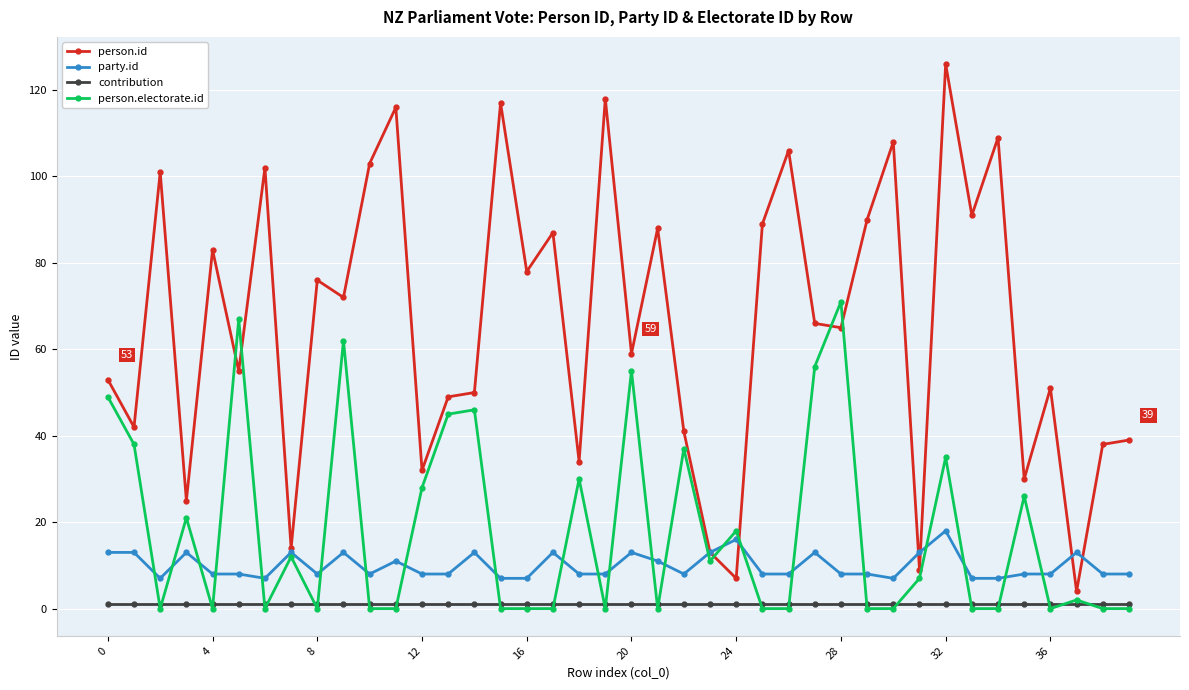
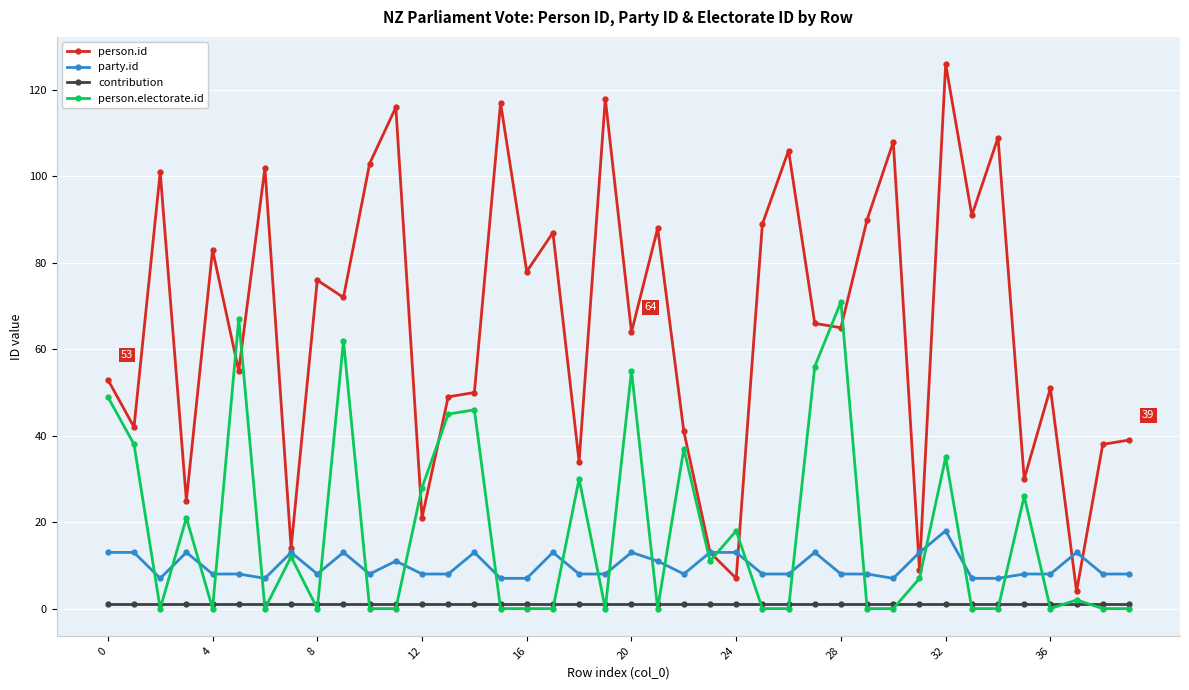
  {
    "person.id": {
-     "12": 32,
-     "20": 59
+     "12": 21,
+     "20": 64
    },
    "party.id": {
      "0": 13,
      "4": 8,
      "8": 8,
      "12": 8,
      "16": 7,
      "20": 13,
-     "24": 16,
+     "24": 13,
      "28": 8,
      "32": 18,
      "36": 8
    },
    "contribution": {
      "0": 1,
      "4": 1,
      "8": 1,
      "12": 1,
      "16": 1,
      "20": 1,
      "24": 1,
      "28": 1,
      "32": 1,
      "36": 1
    },
    "person.electorate.id": {
      "0": 49,
      "4": 0,
      "8": 0,
      "12": 28,
      "16": 0,
      "20": 55,
      "24": 18,
      "28": 71,
      "32": 35,
      "36": 0
    }
  }
